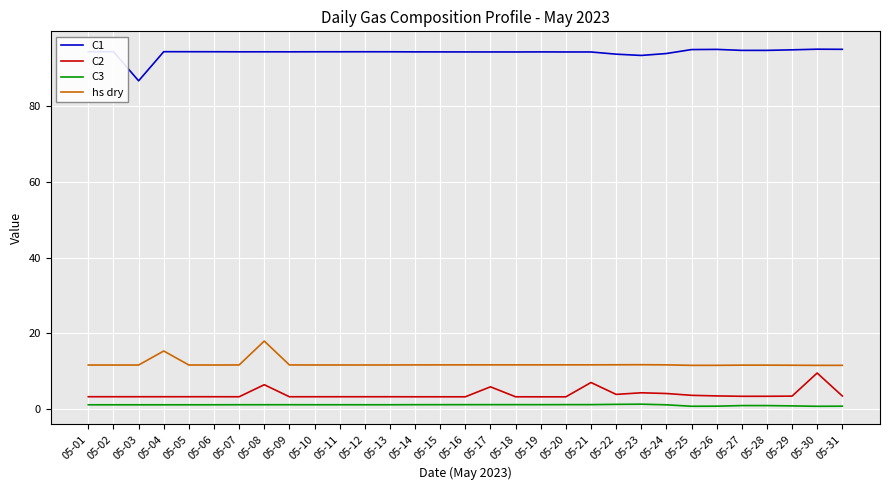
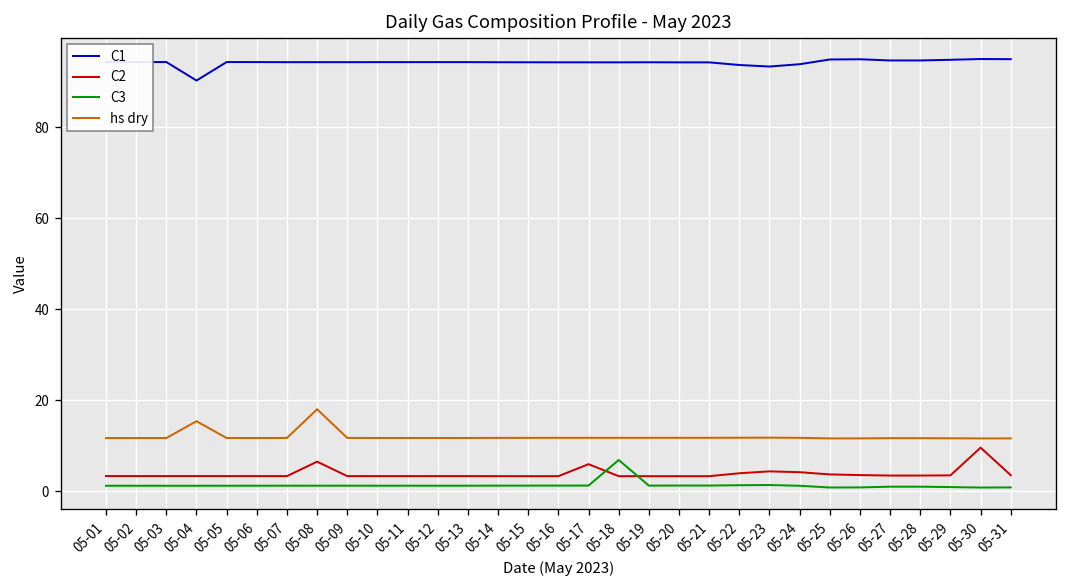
  {
    "C1": {
-     "05-03": 87,
-     "05-04": 94,
+     "05-03": 94,
+     "05-04": 90,
      "05-05": 94,
      "05-06": 94,
      "05-07": 94,
      "05-08": 94,
      "05-09": 94,
      "05-10": 94,
      "05-11": 94,
      "05-12": 94,
      "05-13": 94,
      "05-14": 94,
      "05-15": 94,
      "05-16": 94,
      "05-17": 94,
      "05-18": 94,
      "05-19": 94,
      "05-20": 94,
      "05-21": 94,
      "05-22": 94,
      "05-23": 93,
      "05-24": 94,
      "05-25": 95,
      "05-26": 95,
      "05-27": 95,
      "05-28": 95,
      "05-29": 95,
      "05-30": 95,
      "05-31": 95
    },
    "C2": {
      "05-01": 3,
      "05-02": 3,
      "05-03": 3,
      "05-04": 3,
      "05-05": 3,
      "05-06": 3,
      "05-07": 3,
      "05-08": 6,
      "05-09": 3,
      "05-10": 3,
      "05-11": 3,
      "05-12": 3,
      "05-13": 3,
      "05-14": 3,
      "05-15": 3,
      "05-16": 3,
      "05-17": 6,
      "05-18": 3,
      "05-19": 3,
      "05-20": 3,
-     "05-21": 7,
+     "05-21": 3,
      "05-22": 4,
      "05-23": 4,
      "05-24": 4,
      "05-25": 4,
      "05-26": 4,
      "05-27": 3,
      "05-28": 3,
      "05-29": 3,
      "05-30": 10,
      "05-31": 4
    },
    "C3": {
      "05-01": 1,
      "05-02": 1,
      "05-03": 1,
      "05-04": 1,
      "05-05": 1,
      "05-06": 1,
      "05-07": 1,
      "05-08": 1,
      "05-09": 1,
      "05-10": 1,
      "05-11": 1,
      "05-12": 1,
      "05-13": 1,
      "05-14": 1,
      "05-15": 1,
      "05-16": 1,
      "05-17": 1,
-     "05-18": 1,
+     "05-18": 7,
      "05-19": 1,
      "05-20": 1,
      "05-21": 1,
      "05-22": 1,
      "05-23": 1,
      "05-24": 1,
      "05-25": 1,
      "05-26": 1,
      "05-27": 1,
      "05-28": 1,
      "05-29": 1,
      "05-30": 1,
      "05-31": 1
    },
    "hs dry": {
      "05-01": 12,
      "05-02": 12,
      "05-03": 12,
      "05-04": 15,
      "05-05": 12,
      "05-06": 12,
      "05-07": 12,
      "05-08": 18,
      "05-09": 12,
      "05-10": 12,
      "05-11": 12,
      "05-12": 12,
      "05-13": 12,
      "05-14": 12,
      "05-15": 12,
      "05-16": 12,
      "05-17": 12,
      "05-18": 12,
      "05-19": 12,
      "05-20": 12,
      "05-21": 12,
      "05-22": 12,
      "05-23": 12,
      "05-24": 12,
      "05-25": 12,
      "05-26": 12,
      "05-27": 12,
      "05-28": 12,
      "05-29": 12,
      "05-30": 12,
      "05-31": 12
    }
  }
